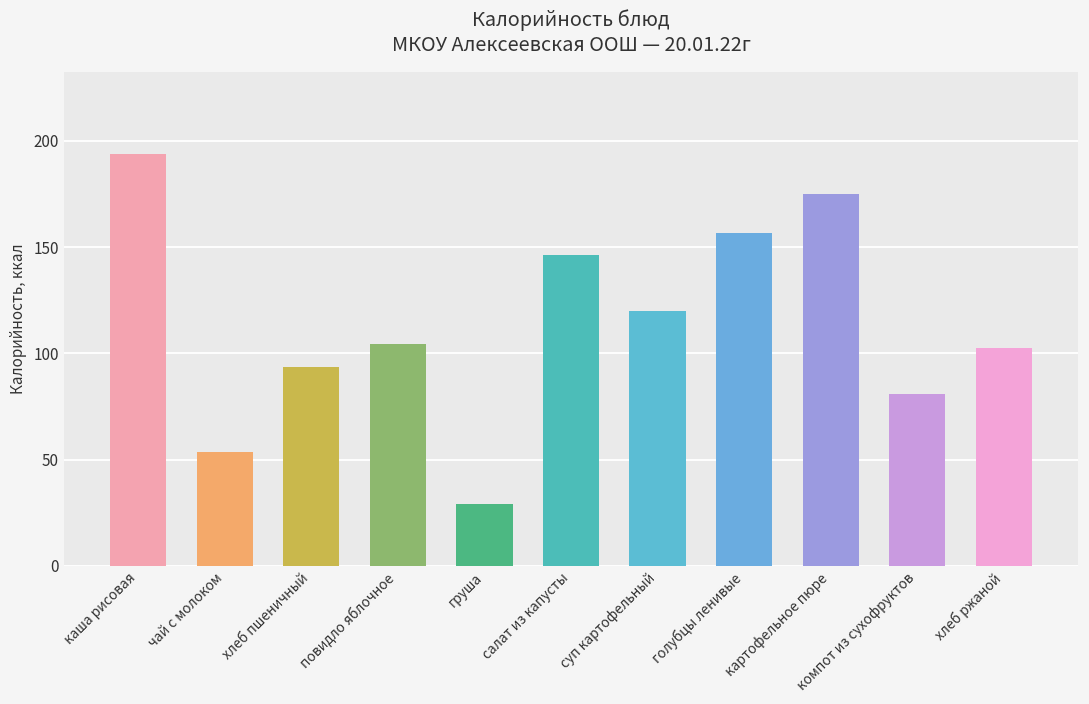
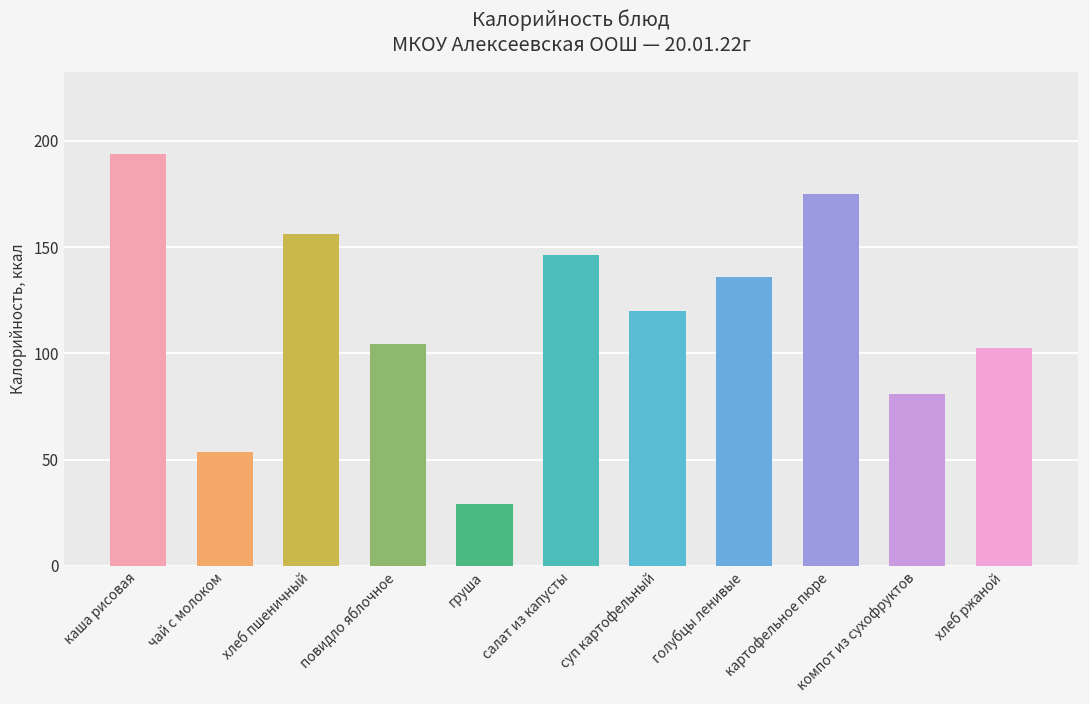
  {
    "каша рисовая": 194,
    "чай с молоком": 54,
-   "хлеб пшеничный": 94,
+   "хлеб пшеничный": 156,
    "повидло яблочное": 105,
    "груша": 29,
    "салат из капусты": 146,
    "суп картофельный": 120,
-   "голубцы ленивые": 157,
+   "голубцы ленивые": 136,
    "картофельное пюре": 175,
    "компот из сухофруктов": 81,
    "хлеб ржаной": 103
  }
